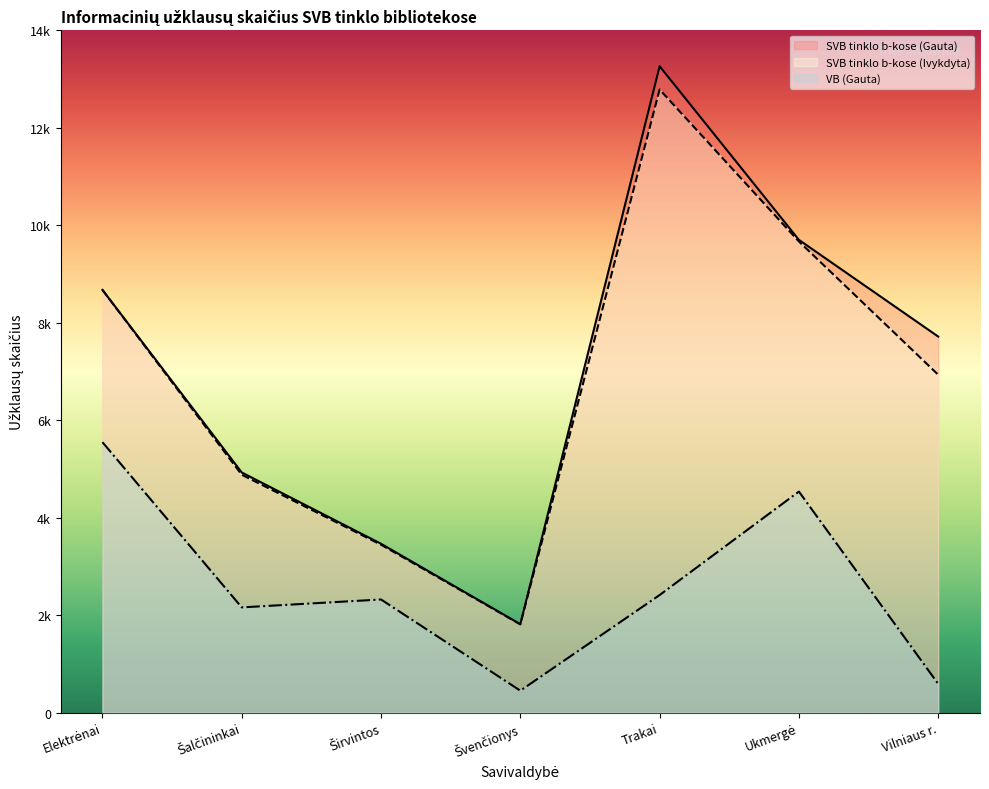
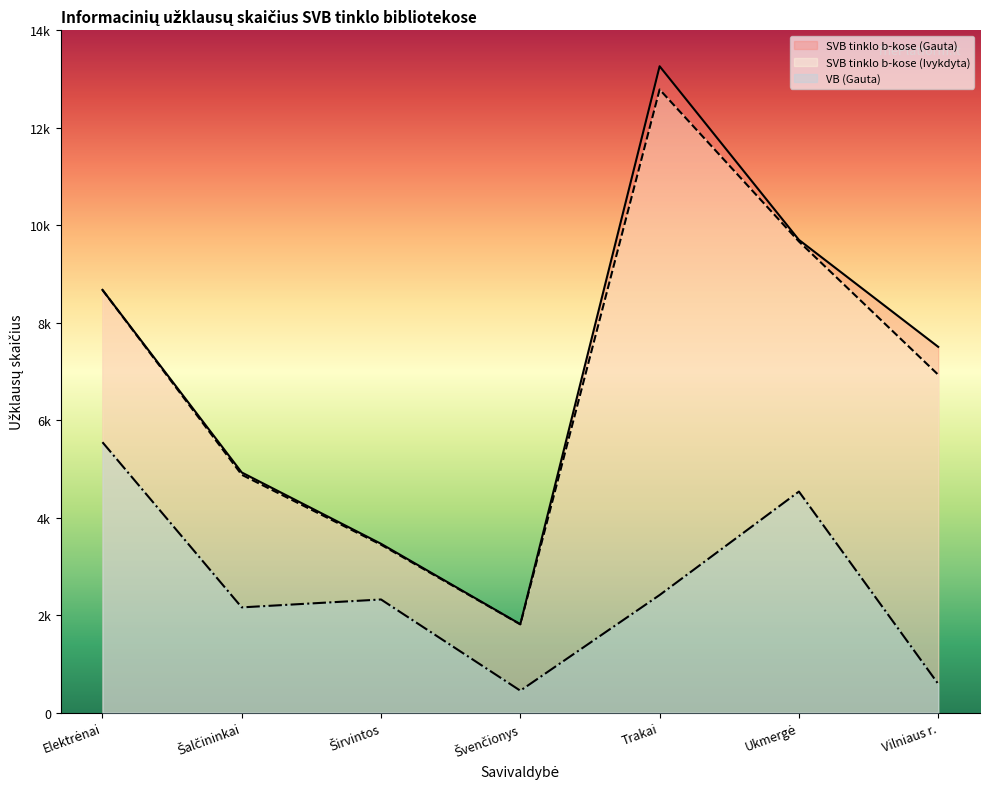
  {
    "SVB tinklo b-kose (Gauta)": {
      "Trakai": 13300,
-     "Vilniaus r.": 7700
+     "Vilniaus r.": 7500
    }
  }
